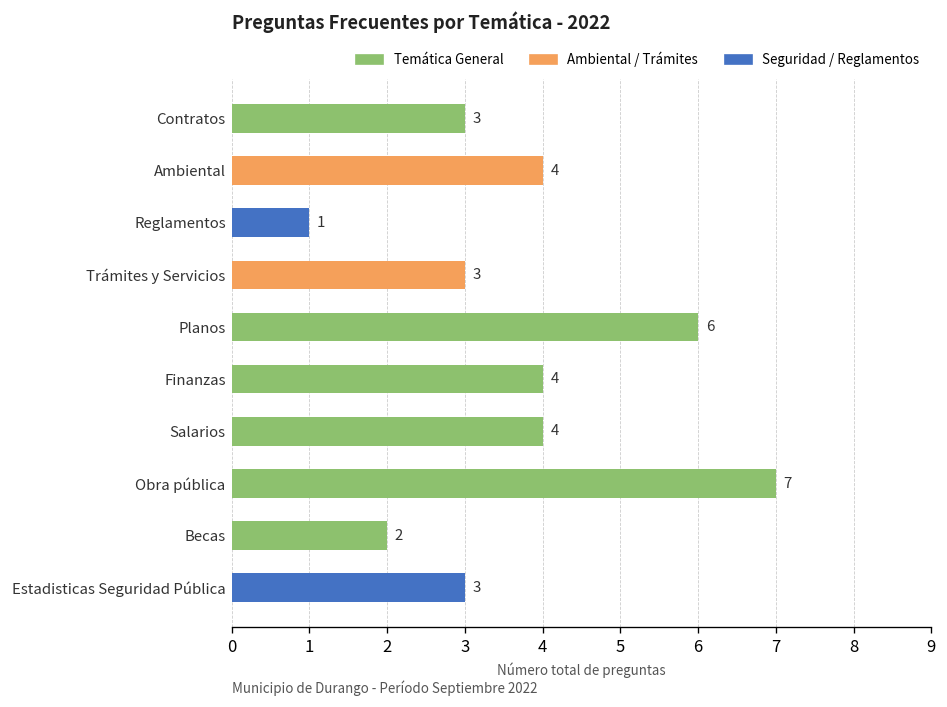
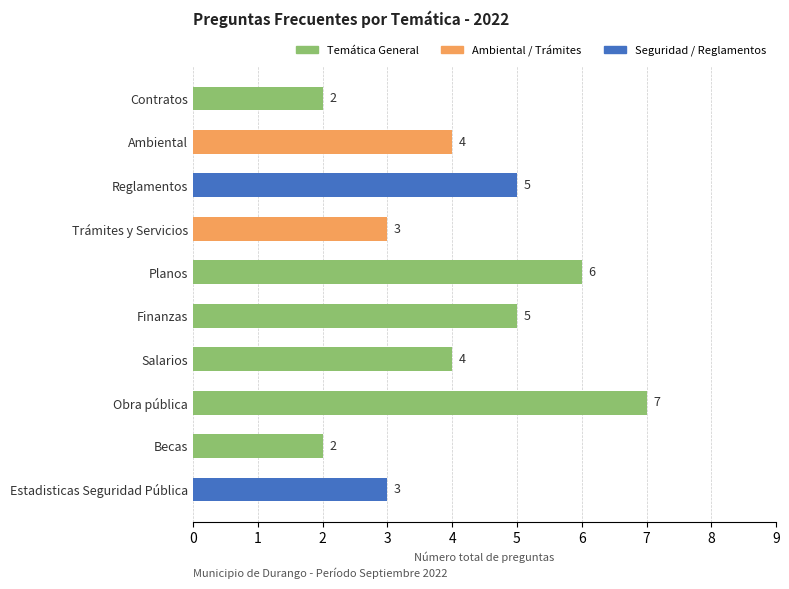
  {
-   "Contratos": 3,
+   "Contratos": 2,
    "Ambiental": 4,
-   "Reglamentos": 1,
+   "Reglamentos": 5,
    "Trámites y Servicios": 3,
    "Planos": 6,
-   "Finanzas": 4,
+   "Finanzas": 5,
    "Salarios": 4,
    "Obra pública": 7,
    "Becas": 2,
    "Estadisticas Seguridad Pública": 3
  }
